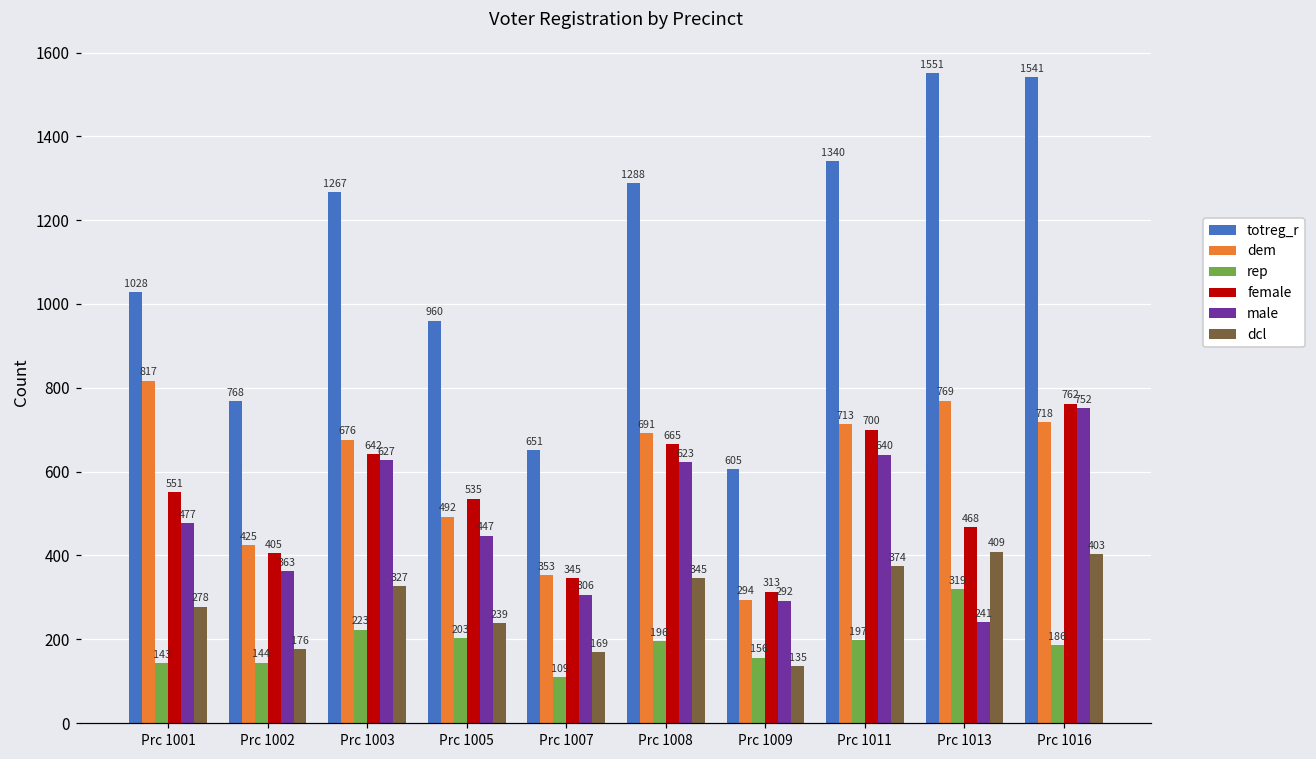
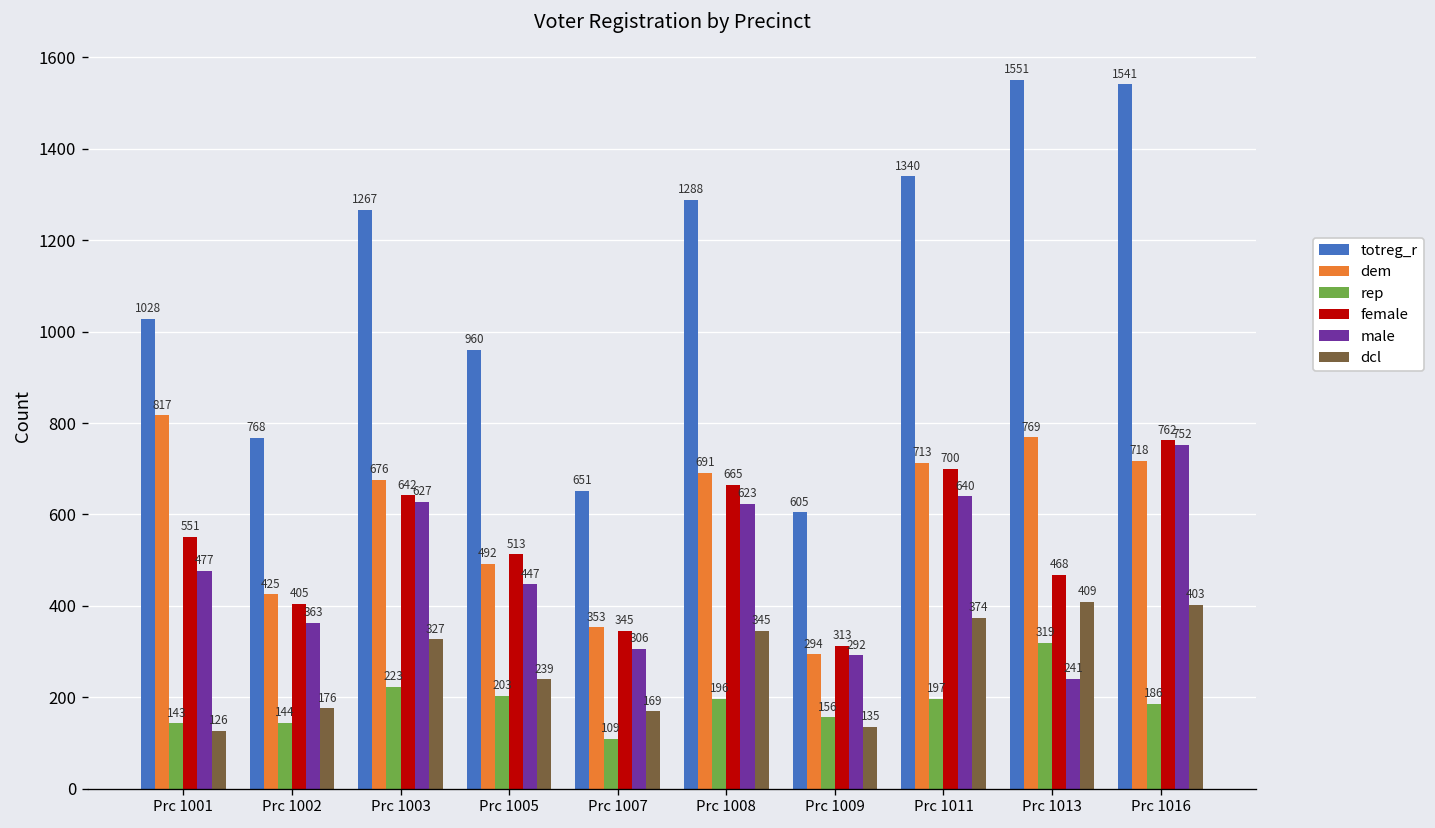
  {
    "totreg_r": {
      "Prc 1001": 1028,
      "Prc 1002": 768,
      "Prc 1003": 1267,
      "Prc 1005": 960,
      "Prc 1007": 651,
      "Prc 1008": 1288,
      "Prc 1009": 605,
      "Prc 1011": 1340,
      "Prc 1013": 1551,
      "Prc 1016": 1541
    },
    "dem": {
      "Prc 1001": 817,
      "Prc 1002": 425,
      "Prc 1003": 676,
      "Prc 1005": 492,
      "Prc 1007": 353,
      "Prc 1008": 691,
      "Prc 1009": 294,
      "Prc 1011": 713,
      "Prc 1013": 769,
      "Prc 1016": 718
    },
    "rep": {
      "Prc 1001": 143,
      "Prc 1002": 144,
      "Prc 1003": 223,
      "Prc 1005": 203,
      "Prc 1007": 109,
      "Prc 1008": 196,
      "Prc 1009": 156,
      "Prc 1011": 197,
      "Prc 1013": 319,
      "Prc 1016": 186
    },
    "female": {
      "Prc 1001": 551,
      "Prc 1002": 405,
      "Prc 1003": 642,
-     "Prc 1005": 535,
+     "Prc 1005": 513,
      "Prc 1007": 345,
      "Prc 1008": 665,
      "Prc 1009": 313,
      "Prc 1011": 700,
      "Prc 1013": 468
    },
    "male": {
      "Prc 1001": 477,
      "Prc 1002": 363,
      "Prc 1003": 627,
      "Prc 1005": 447,
      "Prc 1007": 306,
      "Prc 1008": 623,
      "Prc 1009": 292,
      "Prc 1011": 640,
      "Prc 1013": 241
    },
    "dcl": {
-     "Prc 1001": 278,
+     "Prc 1001": 126,
      "Prc 1002": 176,
      "Prc 1003": 327,
      "Prc 1005": 239,
      "Prc 1007": 169,
      "Prc 1008": 345,
      "Prc 1009": 135,
      "Prc 1011": 374,
      "Prc 1013": 409,
      "Prc 1016": 403
    }
  }
